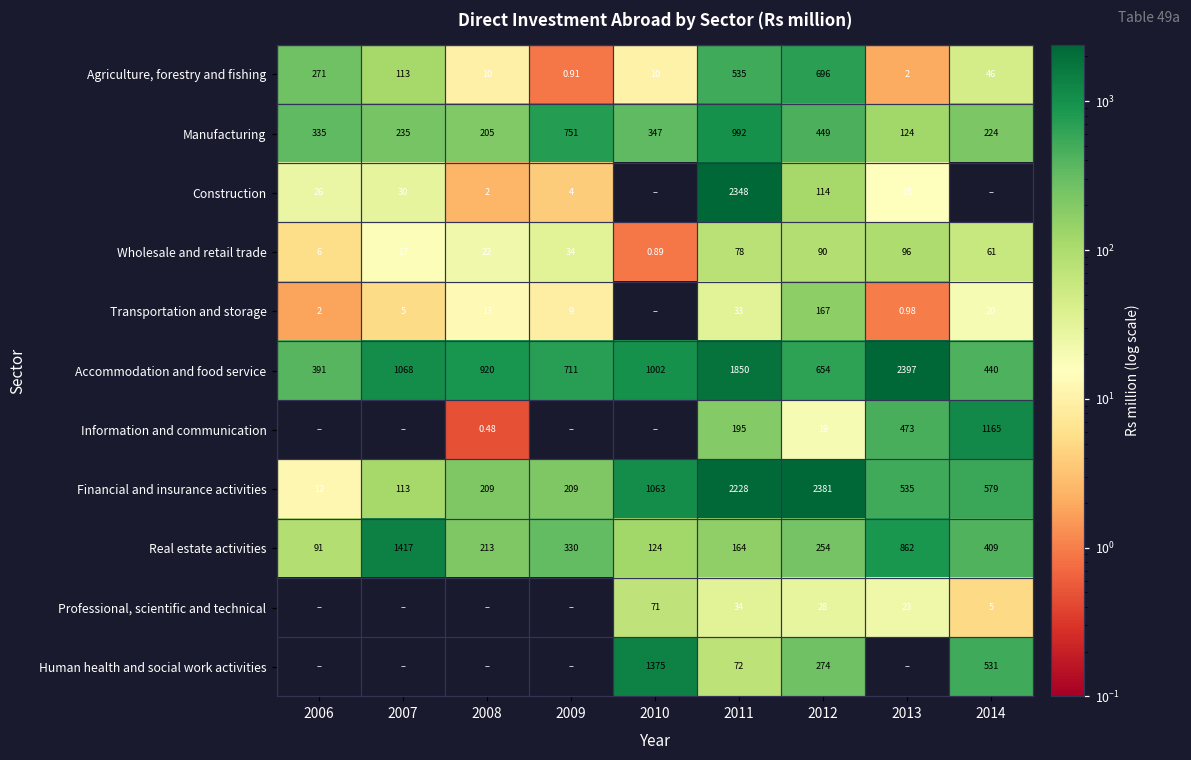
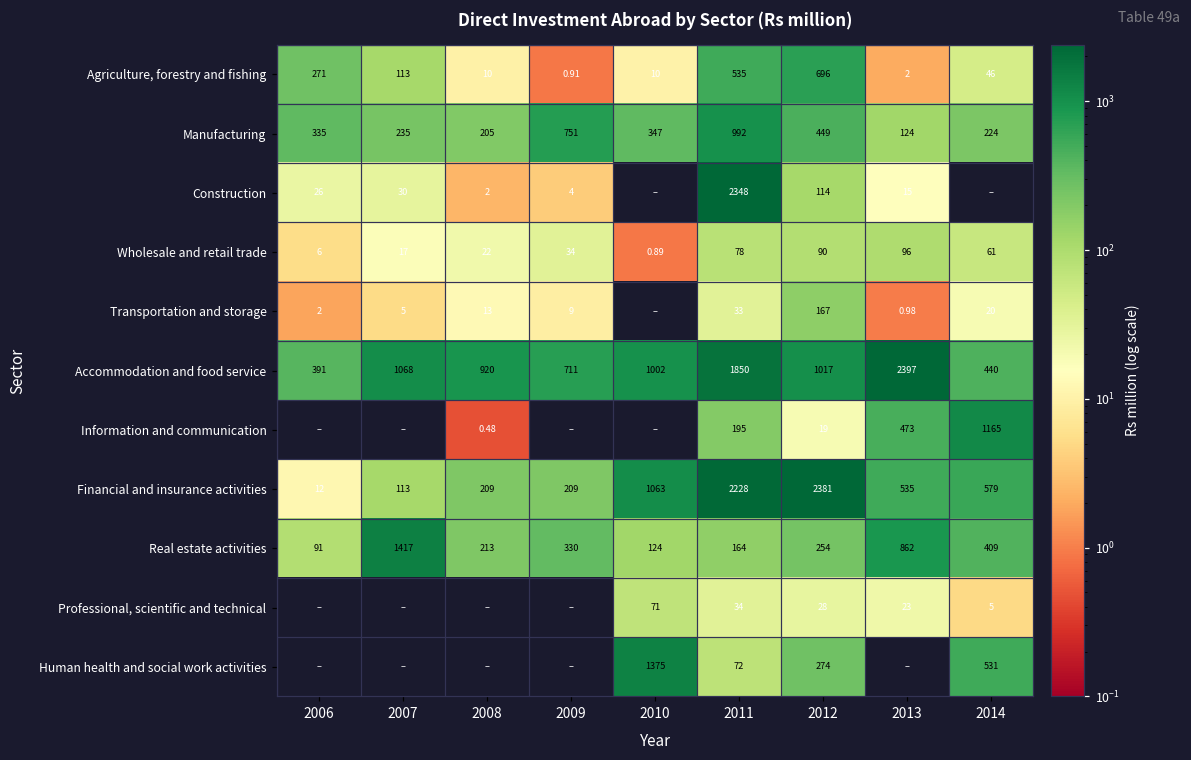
  {
    "Agriculture, forestry and fishing": {
      "2006": 271,
      "2007": 113,
      "2008": 10,
      "2009": 0.91,
      "2010": 10,
      "2011": 535,
      "2012": 696,
      "2013": 2,
      "2014": 46
    },
    "Manufacturing": {
      "2006": 335,
      "2007": 235,
      "2008": 205,
      "2009": 751,
      "2010": 347,
      "2011": 992,
      "2012": 449,
      "2013": 124,
      "2014": 224
    },
    "Construction": {
      "2006": 26,
      "2007": 30,
      "2008": 2,
      "2009": 4,
      "2011": 2348,
      "2012": 114,
      "2013": 15
    },
    "Wholesale and retail trade": {
      "2006": 6,
      "2007": 17,
      "2008": 22,
      "2009": 34,
      "2010": 0.89,
      "2011": 78,
      "2012": 90,
      "2013": 96,
      "2014": 61
    },
    "Transportation and storage": {
      "2006": 2,
      "2007": 5,
      "2008": 13,
      "2009": 9,
      "2011": 33,
      "2012": 167,
      "2013": 0.98,
      "2014": 20
    },
    "Accommodation and food service": {
      "2006": 391,
      "2007": 1068,
      "2008": 920,
      "2009": 711,
      "2010": 1002,
      "2011": 1850,
-     "2012": 654,
+     "2012": 1017,
      "2013": 2397,
      "2014": 440
    },
    "Information and communication": {
      "2008": 0.48,
      "2011": 195,
      "2012": 19,
      "2013": 473,
      "2014": 1165
    },
    "Financial and insurance activities": {
      "2006": 12,
      "2007": 113,
      "2008": 209,
      "2009": 209,
      "2010": 1063,
      "2011": 2228,
      "2012": 2381,
      "2013": 535,
      "2014": 579
    },
    "Real estate activities": {
      "2006": 91,
      "2007": 1417,
      "2008": 213,
      "2009": 330,
      "2010": 124,
      "2011": 164,
      "2012": 254,
      "2013": 862,
      "2014": 409
    },
    "Professional, scientific and technical": {
      "2010": 71,
      "2011": 34,
      "2012": 28,
      "2013": 23,
      "2014": 5
    },
    "Human health and social work activities": {
      "2010": 1375,
      "2011": 72,
      "2012": 274,
      "2014": 531
    }
  }
